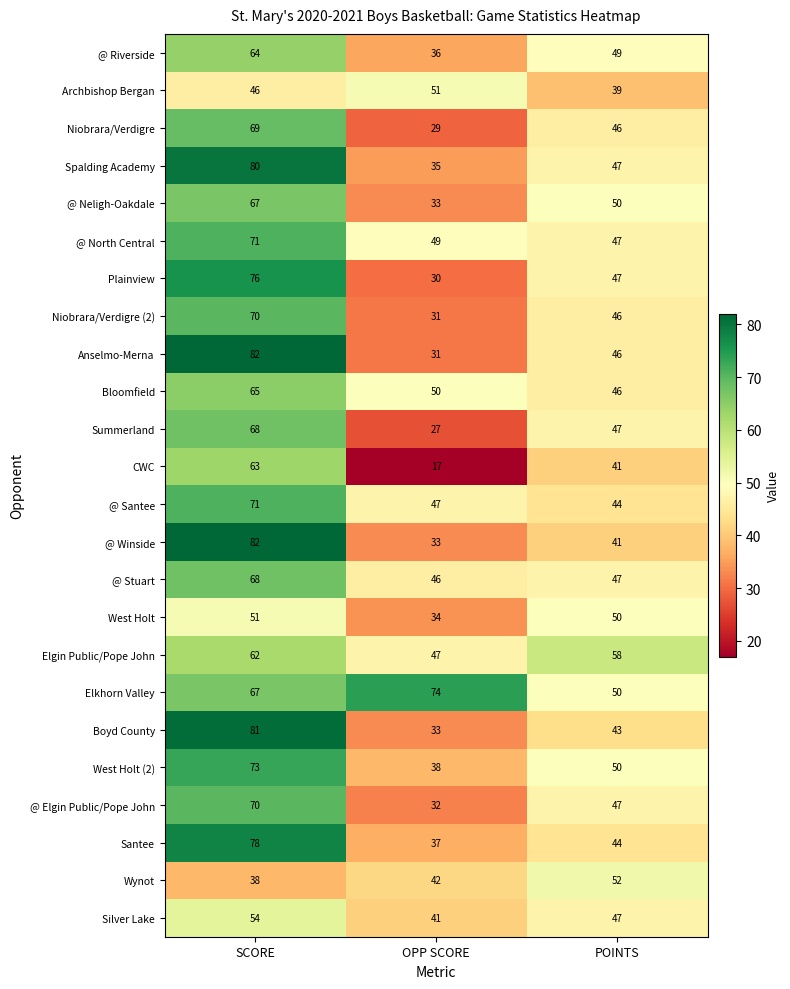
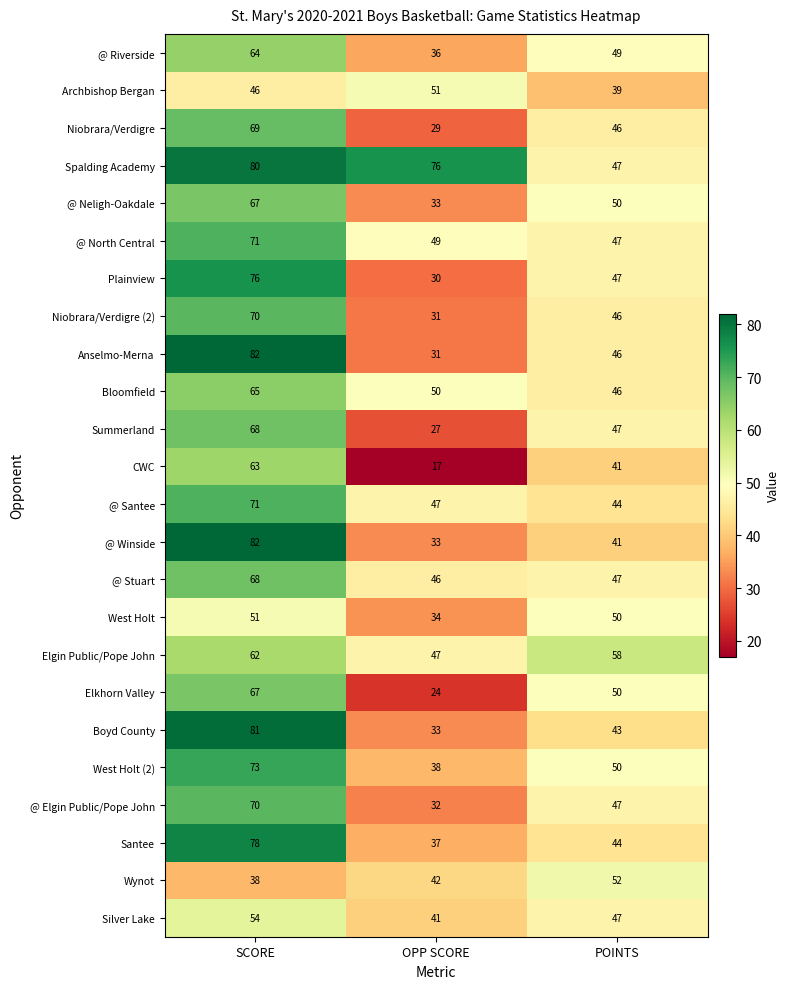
  {
    "@ Riverside": {
      "SCORE": 64,
      "OPP SCORE": 36,
      "POINTS": 49
    },
    "Archbishop Bergan": {
      "SCORE": 46,
      "OPP SCORE": 51,
      "POINTS": 39
    },
    "Niobrara/Verdigre": {
      "SCORE": 69,
      "OPP SCORE": 29,
      "POINTS": 46
    },
    "Spalding Academy": {
      "SCORE": 80,
-     "OPP SCORE": 35,
+     "OPP SCORE": 76,
      "POINTS": 47
    },
    "@ Neligh-Oakdale": {
      "SCORE": 67,
      "OPP SCORE": 33,
      "POINTS": 50
    },
    "@ North Central": {
      "SCORE": 71,
      "OPP SCORE": 49,
      "POINTS": 47
    },
    "Plainview": {
      "SCORE": 76,
      "OPP SCORE": 30,
      "POINTS": 47
    },
    "Niobrara/Verdigre (2)": {
      "SCORE": 70,
      "OPP SCORE": 31,
      "POINTS": 46
    },
    "Anselmo-Merna": {
      "SCORE": 82,
      "OPP SCORE": 31,
      "POINTS": 46
    },
    "Bloomfield": {
      "SCORE": 65,
      "OPP SCORE": 50,
      "POINTS": 46
    },
    "Summerland": {
      "SCORE": 68,
      "OPP SCORE": 27,
      "POINTS": 47
    },
    "CWC": {
      "SCORE": 63,
      "OPP SCORE": 17,
      "POINTS": 41
    },
    "@ Santee": {
      "SCORE": 71,
      "OPP SCORE": 47,
      "POINTS": 44
    },
    "@ Winside": {
      "SCORE": 82,
      "OPP SCORE": 33,
      "POINTS": 41
    },
    "@ Stuart": {
      "SCORE": 68,
      "OPP SCORE": 46,
      "POINTS": 47
    },
    "West Holt": {
      "SCORE": 51,
      "OPP SCORE": 34,
      "POINTS": 50
    },
    "Elgin Public/Pope John": {
      "SCORE": 62,
      "OPP SCORE": 47,
      "POINTS": 58
    },
    "Elkhorn Valley": {
      "SCORE": 67,
-     "OPP SCORE": 74,
+     "OPP SCORE": 24,
      "POINTS": 50
    },
    "Boyd County": {
      "SCORE": 81,
      "OPP SCORE": 33,
      "POINTS": 43
    },
    "West Holt (2)": {
      "SCORE": 73,
      "OPP SCORE": 38,
      "POINTS": 50
    },
    "@ Elgin Public/Pope John": {
      "SCORE": 70,
      "OPP SCORE": 32,
      "POINTS": 47
    },
    "Santee": {
      "SCORE": 78,
      "OPP SCORE": 37,
      "POINTS": 44
    },
    "Wynot": {
      "SCORE": 38,
      "OPP SCORE": 42,
      "POINTS": 52
    },
    "Silver Lake": {
      "SCORE": 54,
      "OPP SCORE": 41,
      "POINTS": 47
    }
  }
